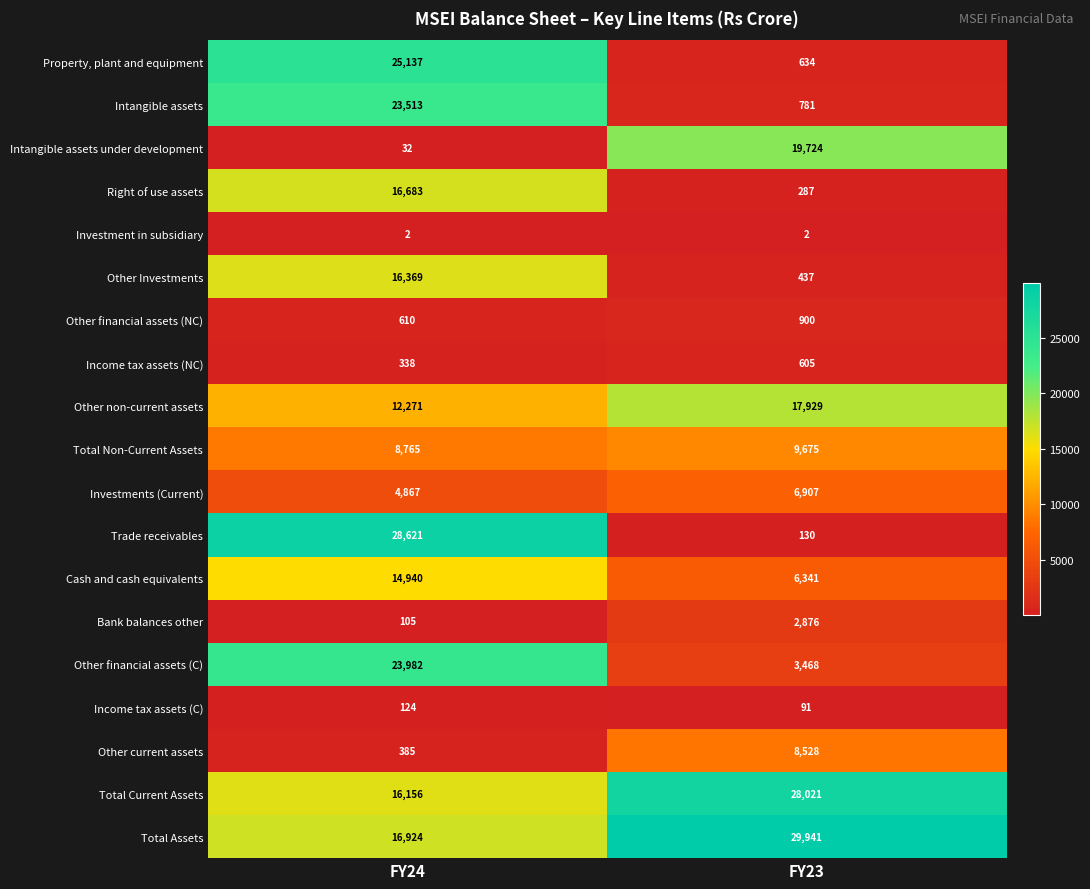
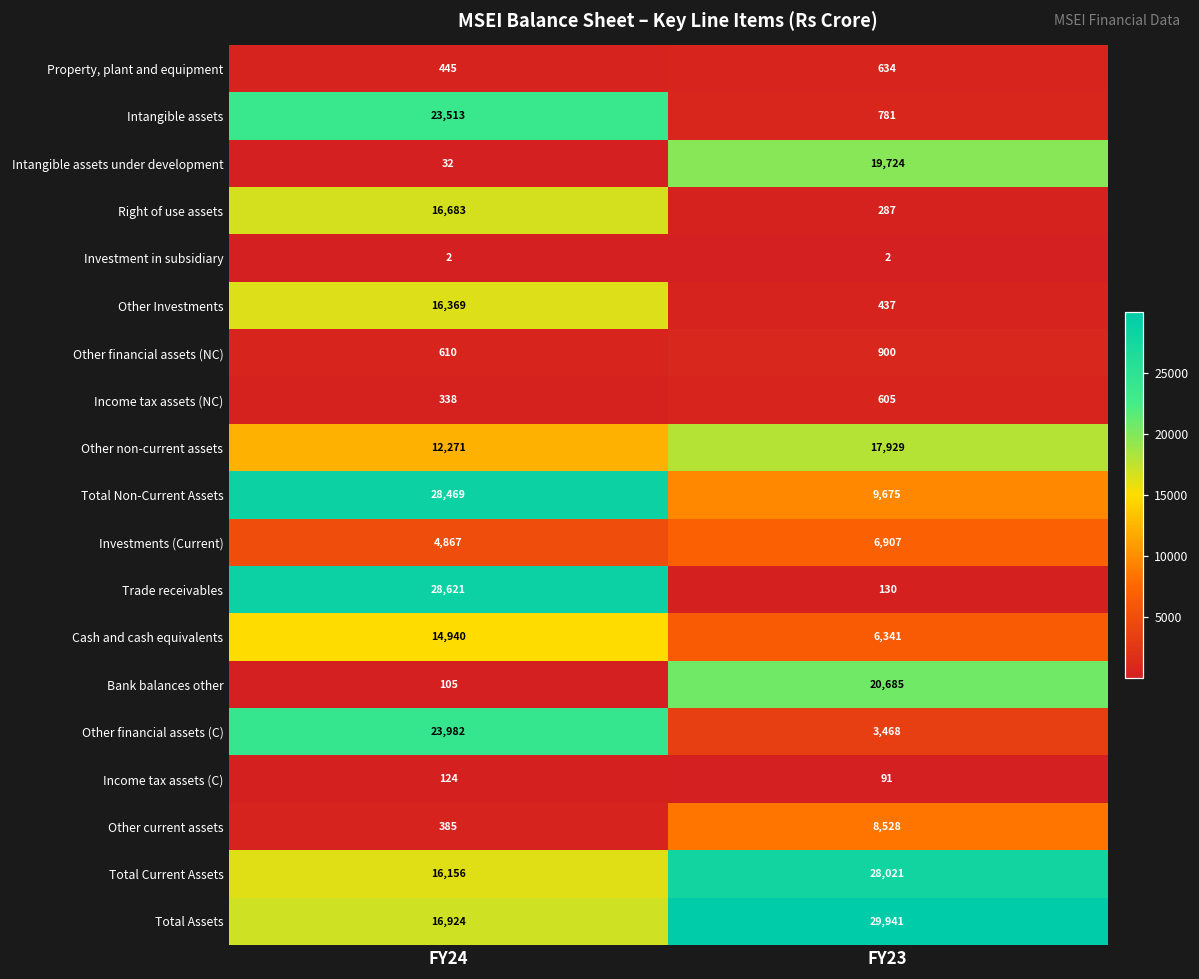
  {
    "Property, plant and equipment": {
-     "FY24": "25,137",
+     "FY24": "445",
      "FY23": "634"
    },
    "Intangible assets": {
      "FY24": "23,513",
      "FY23": "781"
    },
    "Intangible assets under development": {
      "FY24": "32",
      "FY23": "19,724"
    },
    "Right of use assets": {
      "FY24": "16,683",
      "FY23": "287"
    },
    "Investment in subsidiary": {
      "FY24": "2",
      "FY23": "2"
    },
    "Other Investments": {
      "FY24": "16,369",
      "FY23": "437"
    },
    "Other financial assets (NC)": {
      "FY24": "610",
      "FY23": "900"
    },
    "Income tax assets (NC)": {
      "FY24": "338",
      "FY23": "605"
    },
    "Other non-current assets": {
      "FY24": "12,271",
      "FY23": "17,929"
    },
    "Total Non-Current Assets": {
-     "FY24": "8,765",
+     "FY24": "28,469",
      "FY23": "9,675"
    },
    "Investments (Current)": {
      "FY24": "4,867",
      "FY23": "6,907"
    },
    "Trade receivables": {
      "FY24": "28,621",
      "FY23": "130"
    },
    "Cash and cash equivalents": {
      "FY24": "14,940",
      "FY23": "6,341"
    },
    "Bank balances other": {
      "FY24": "105",
-     "FY23": "2,876"
+     "FY23": "20,685"
    },
    "Other financial assets (C)": {
      "FY24": "23,982",
      "FY23": "3,468"
    },
    "Income tax assets (C)": {
      "FY24": "124",
      "FY23": "91"
    },
    "Other current assets": {
      "FY24": "385",
      "FY23": "8,528"
    },
    "Total Current Assets": {
      "FY24": "16,156",
      "FY23": "28,021"
    },
    "Total Assets": {
      "FY24": "16,924",
      "FY23": "29,941"
    }
  }
